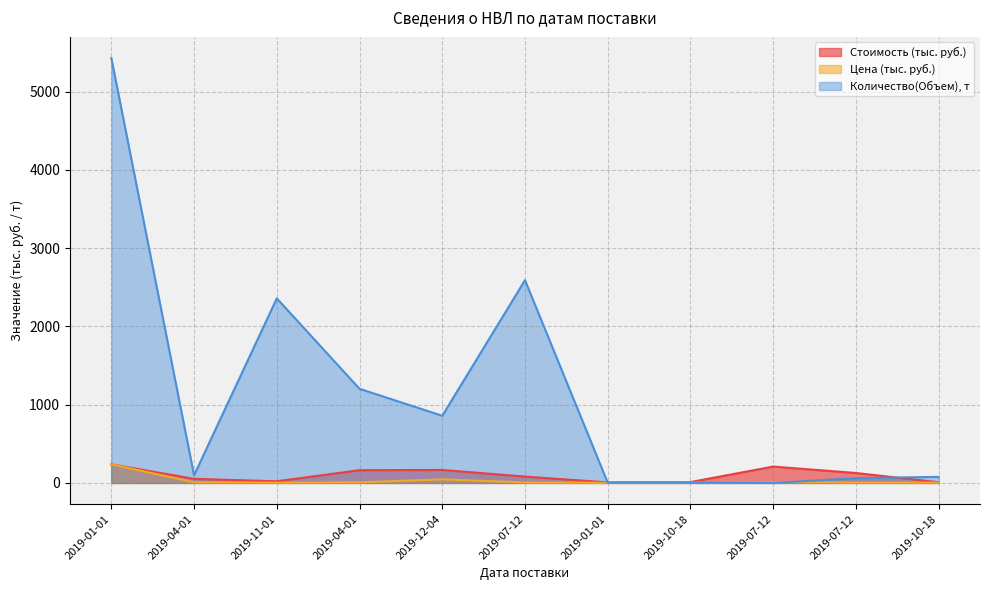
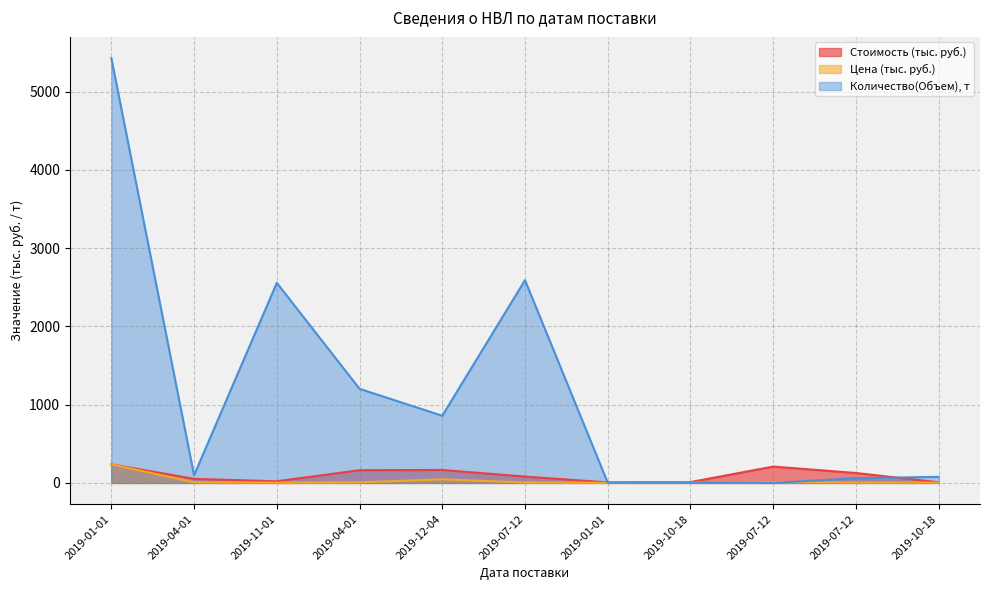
  {
    "Стоимость (тыс. руб.)": {
      "2019-12-04": 200
    },
    "Цена (тыс. руб.)": {
      "2019-12-04": 0
    },
    "Количество(Объем), т": {
-     "2019-11-01": 2400,
+     "2019-11-01": 2600,
      "2019-12-04": 900
    }
  }
